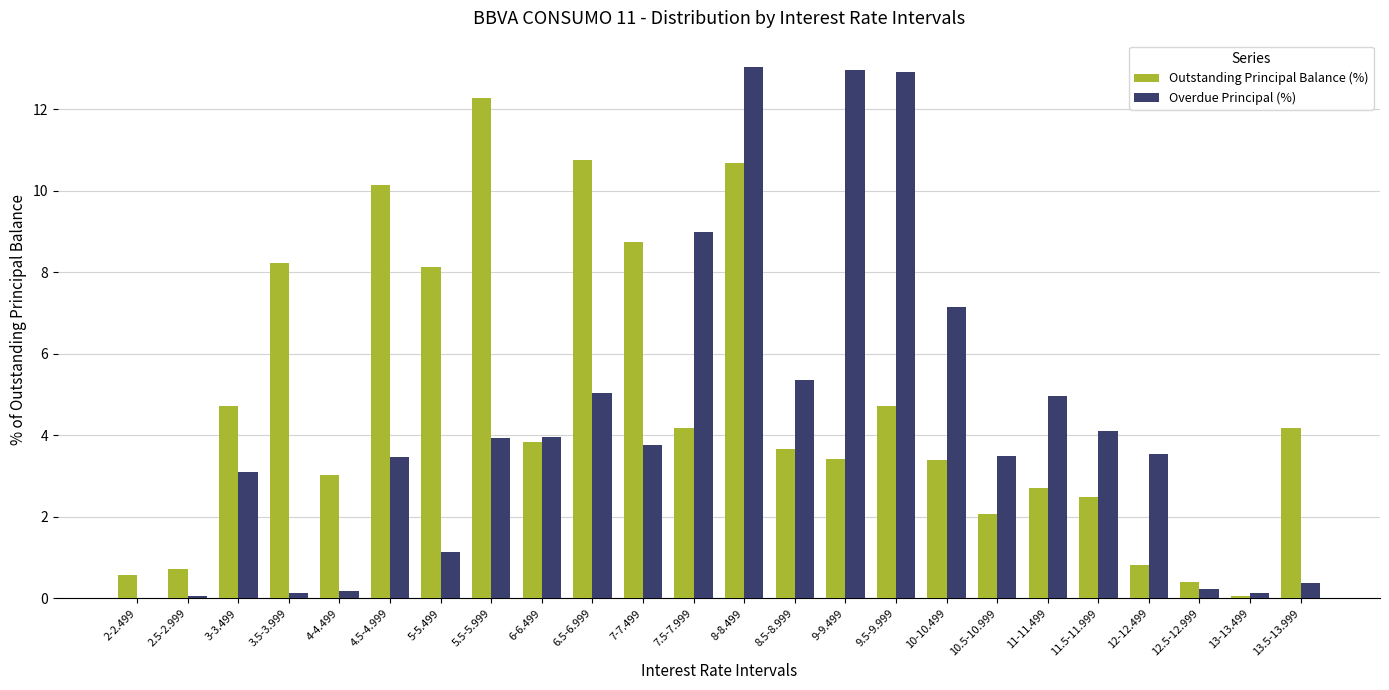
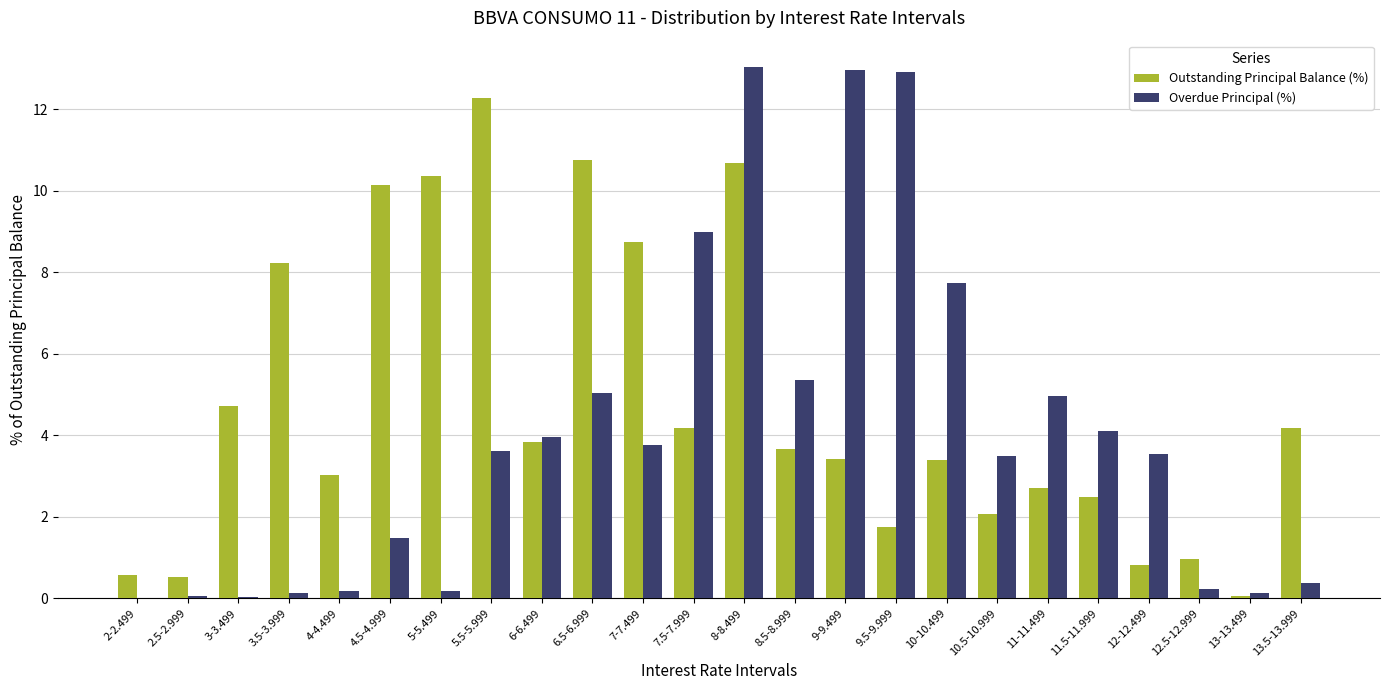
  {
    "Outstanding Principal Balance (%)": {
      "2-2.499": 0.6,
-     "2.5-2.999": 0.7,
+     "2.5-2.999": 0.5,
      "3-3.499": 4.7,
      "3.5-3.999": 8.2,
      "4-4.499": 3.0,
      "4.5-4.999": 10.1,
-     "5-5.499": 8.1,
+     "5-5.499": 10.4,
      "5.5-5.999": 12.3,
      "6-6.499": 3.8,
      "6.5-6.999": 10.8,
      "7-7.499": 8.8,
      "7.5-7.999": 4.2,
      "8-8.499": 10.7,
      "8.5-8.999": 3.7,
      "9-9.499": 3.4,
-     "9.5-9.999": 4.7,
+     "9.5-9.999": 1.7,
      "10-10.499": 3.4,
      "10.5-10.999": 2.1,
      "11-11.499": 2.7,
      "11.5-11.999": 2.5,
      "12-12.499": 0.8,
-     "12.5-12.999": 0.4,
+     "12.5-12.999": 1.0,
      "13.5-13.999": 4.2
    },
    "Overdue Principal (%)": {
      "2-2.499": 0.0,
-     "3-3.499": 3.1,
+     "3-3.499": 0.0,
      "3.5-3.999": 0.1,
      "4-4.499": 0.2,
-     "4.5-4.999": 3.5,
-     "5-5.499": 1.1,
-     "5.5-5.999": 3.9,
+     "4.5-4.999": 1.5,
+     "5-5.499": 0.2,
+     "5.5-5.999": 3.6,
      "6-6.499": 4.0,
      "6.5-6.999": 5.0,
      "7-7.499": 3.8,
      "7.5-7.999": 9.0,
      "8-8.499": 13.0,
      "8.5-8.999": 5.4,
      "9-9.499": 13.0,
      "9.5-9.999": 12.9,
-     "10-10.499": 7.1,
+     "10-10.499": 7.7,
      "10.5-10.999": 3.5,
      "11-11.499": 5.0,
      "11.5-11.999": 4.1,
      "12-12.499": 3.5,
      "12.5-12.999": 0.2,
      "13-13.499": 0.1,
      "13.5-13.999": 0.4
    }
  }
